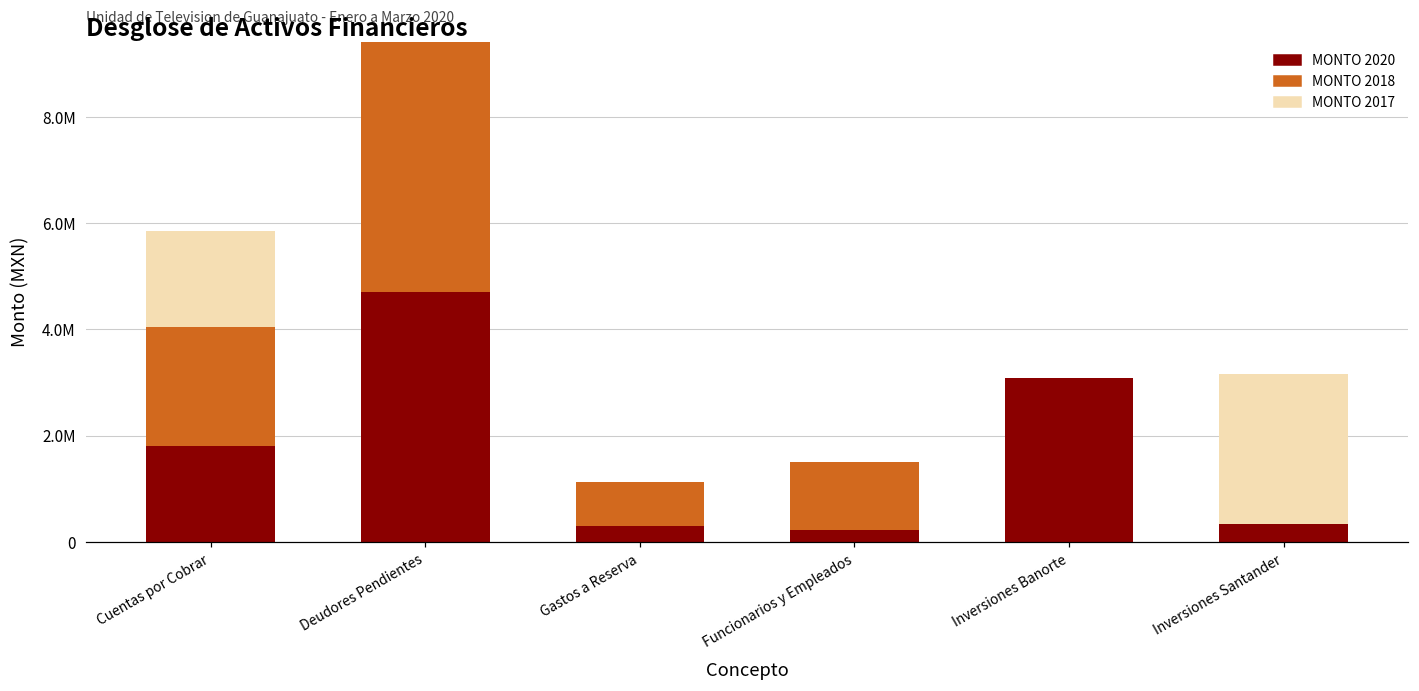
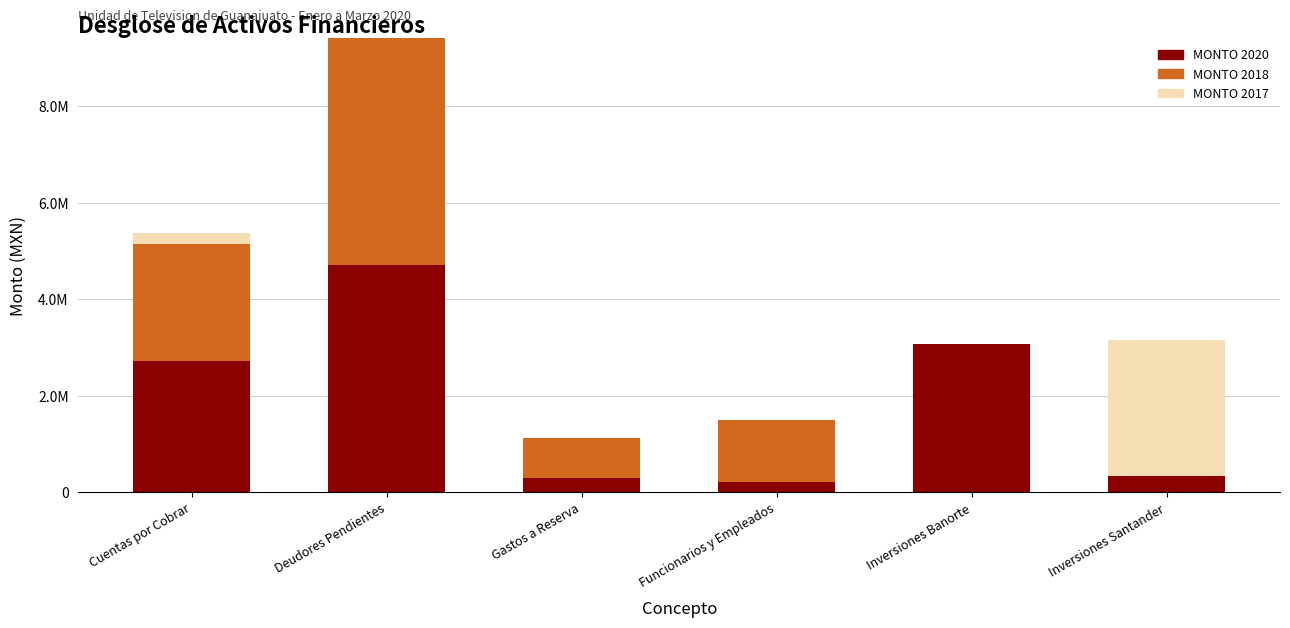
  {
    "MONTO 2020": {
-     "Cuentas por Cobrar": 1800000,
+     "Cuentas por Cobrar": 2700000,
      "Deudores Pendientes": 4700000,
      "Gastos a Reserva": 300000,
      "Funcionarios y Empleados": 200000,
      "Inversiones Banorte": 3100000,
      "Inversiones Santander": 300000
    },
    "MONTO 2018": {
-     "Cuentas por Cobrar": 2200000,
+     "Cuentas por Cobrar": 2400000,
      "Gastos a Reserva": 800000,
      "Funcionarios y Empleados": 1300000,
      "Inversiones Banorte": 0,
      "Inversiones Santander": 0
    },
    "MONTO 2017": {
-     "Cuentas por Cobrar": 1800000,
+     "Cuentas por Cobrar": 200000,
      "Gastos a Reserva": 0,
      "Funcionarios y Empleados": 0,
      "Inversiones Banorte": 0,
      "Inversiones Santander": 2800000
    }
  }
